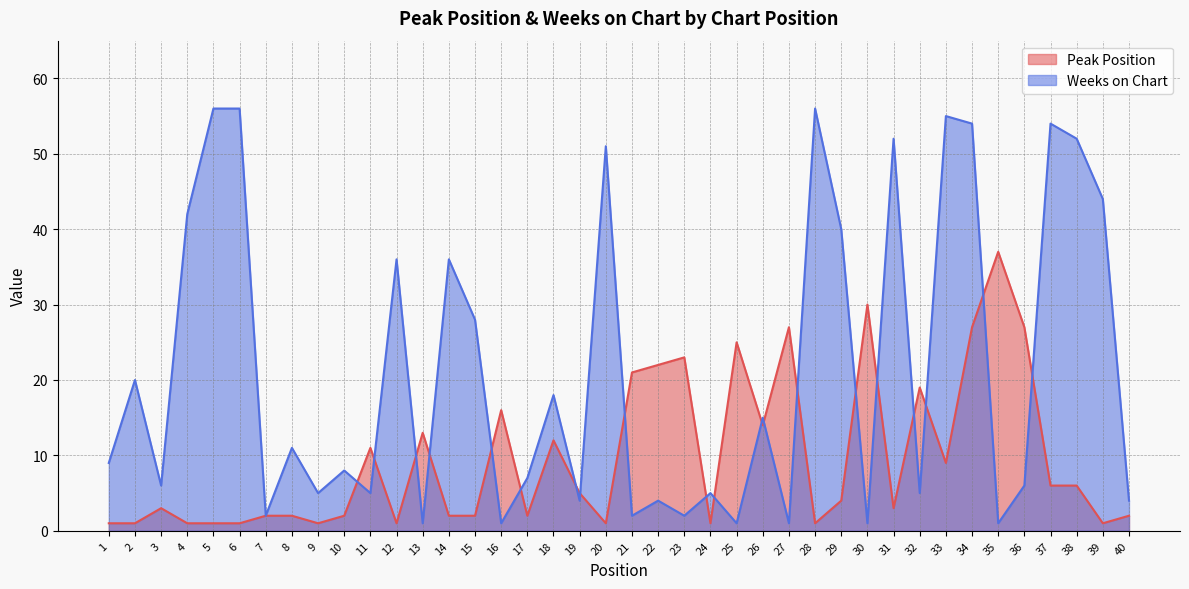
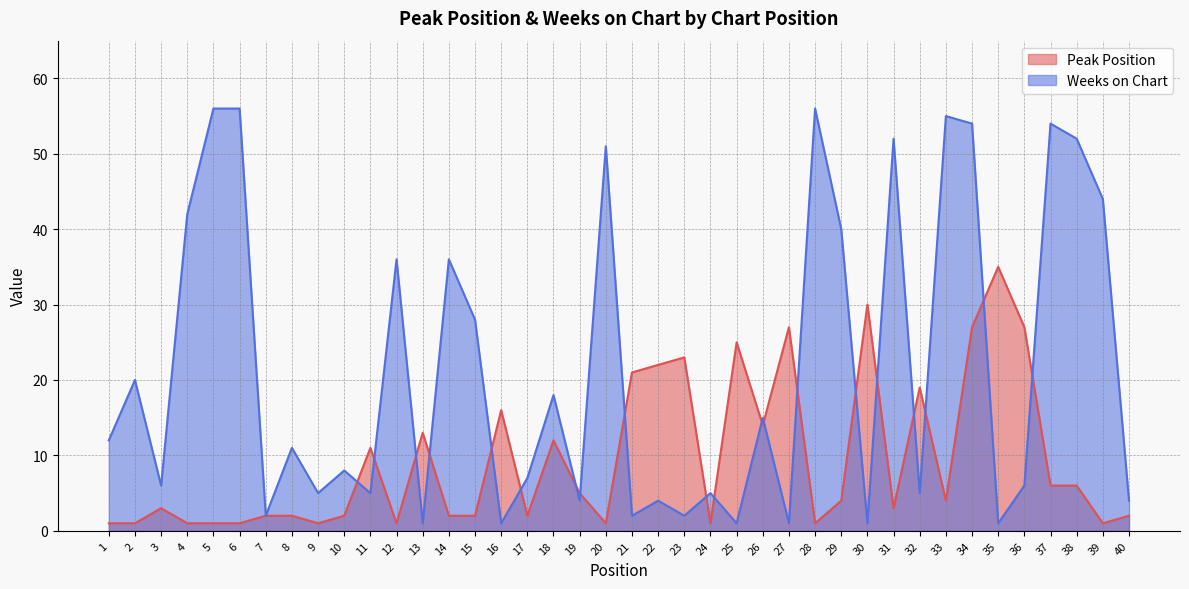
  {
    "Peak Position": {
      "1": 1,
      "2": 1,
      "3": 3,
      "4": 1,
      "5": 1,
      "6": 1,
      "8": 2,
      "9": 1,
      "10": 2,
      "11": 11,
      "12": 1,
      "13": 13,
      "14": 2,
      "15": 2,
      "16": 16,
      "17": 2,
      "18": 12,
      "19": 5,
      "20": 1,
      "21": 21,
      "22": 22,
      "23": 23,
      "24": 1,
      "25": 25,
      "26": 14,
      "27": 27,
      "28": 1,
      "29": 4,
      "30": 30,
      "31": 3,
      "32": 19,
-     "33": 9,
+     "33": 4,
      "34": 27,
-     "35": 37,
+     "35": 35,
      "36": 27,
      "37": 6,
      "38": 6,
      "39": 1,
      "40": 2
    },
    "Weeks on Chart": {
-     "1": 9,
+     "1": 12,
      "2": 20,
      "3": 6,
      "4": 42,
      "5": 56,
      "6": 56,
      "8": 11,
      "9": 5,
      "10": 8,
      "11": 5,
      "12": 36,
      "13": 1,
      "14": 36,
      "15": 28,
      "16": 1,
      "17": 7,
      "18": 18,
      "19": 4,
      "20": 51,
      "21": 2,
      "22": 4,
      "23": 2,
      "24": 5,
      "25": 1,
      "26": 15,
      "27": 1,
      "28": 56,
      "29": 40,
      "30": 1,
      "31": 52,
      "32": 5,
      "33": 55,
      "34": 54,
      "35": 1,
      "36": 6,
      "37": 54,
      "38": 52,
      "39": 44,
      "40": 4
    }
  }
